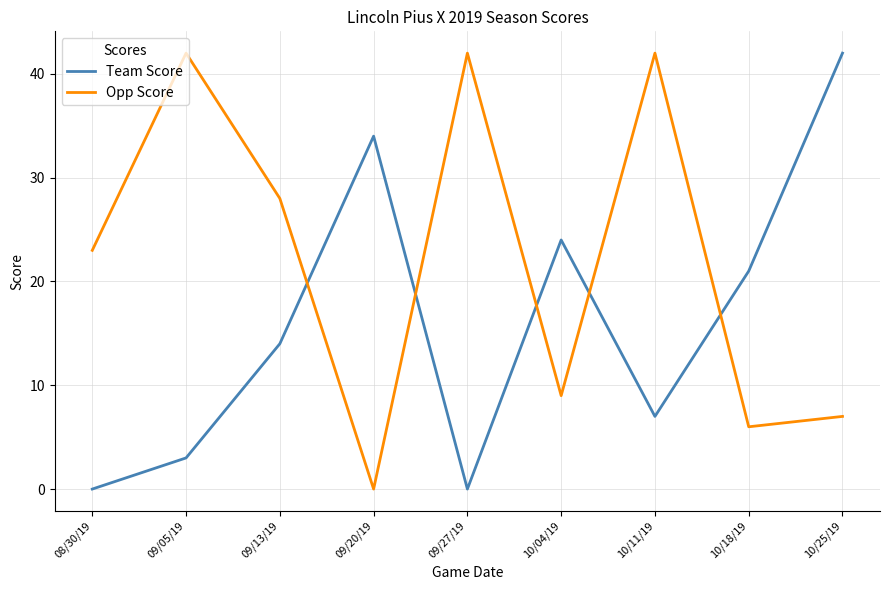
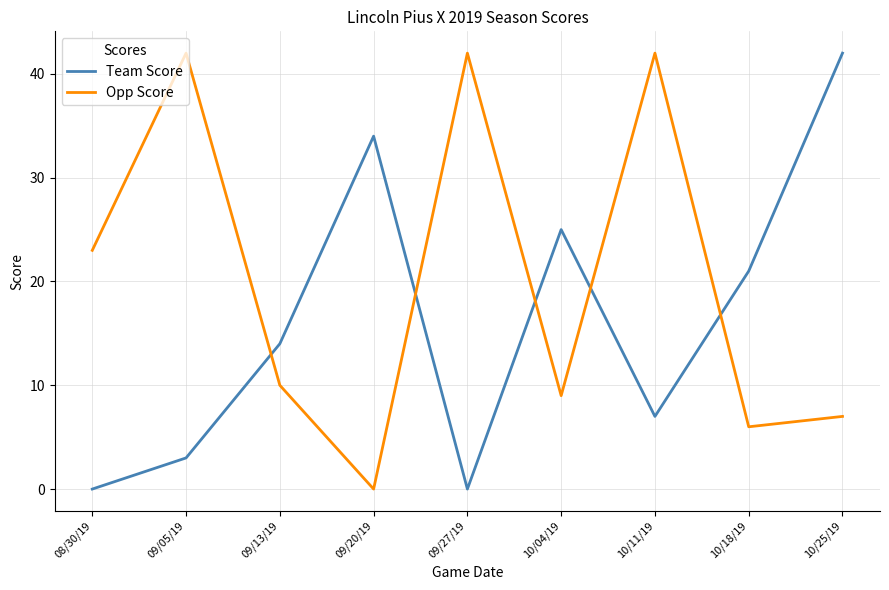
  {
    "Team Score": {
      "08/30/19": 0,
      "09/05/19": 3,
      "09/13/19": 14,
      "09/20/19": 34,
      "09/27/19": 0,
-     "10/04/19": 24,
+     "10/04/19": 25,
      "10/11/19": 7,
      "10/18/19": 21,
      "10/25/19": 42
    },
    "Opp Score": {
      "08/30/19": 23,
-     "09/13/19": 28,
+     "09/13/19": 10,
      "09/20/19": 0,
      "09/27/19": 42,
      "10/04/19": 9,
      "10/11/19": 42,
      "10/18/19": 6,
      "10/25/19": 7
    }
  }
